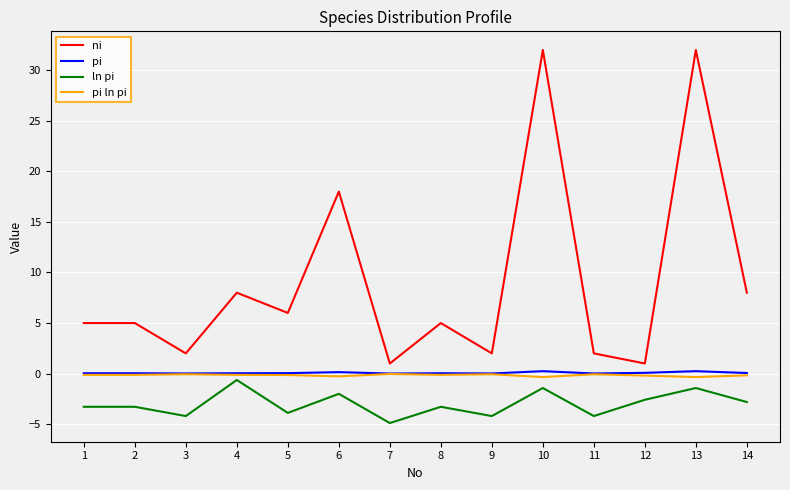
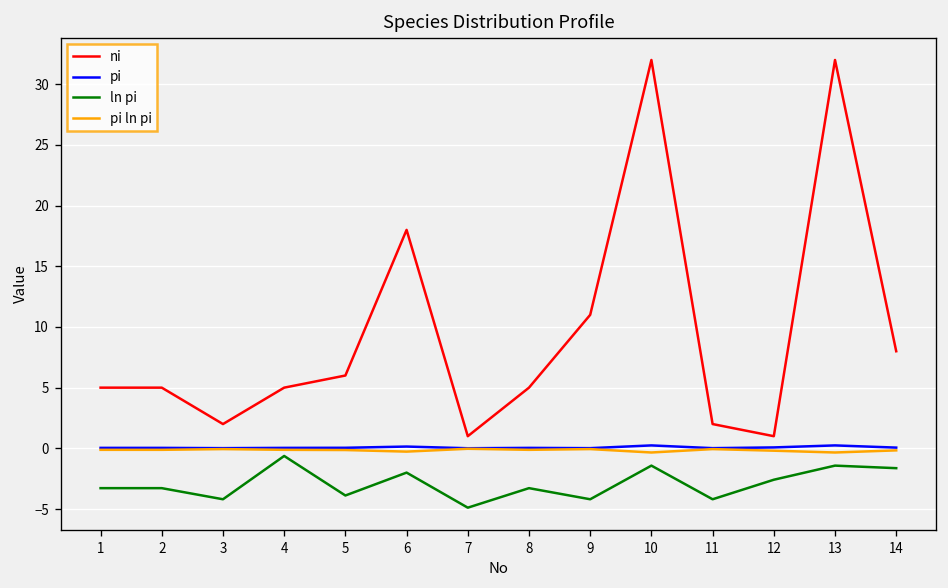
  {
    "ni": {
      "1": 5,
      "2": 5,
      "3": 2,
-     "4": 8,
+     "4": 5,
      "5": 6,
      "6": 18,
      "7": 1,
      "8": 5,
-     "9": 2,
+     "9": 11,
      "10": 32,
      "11": 2,
      "12": 1,
      "13": 32,
      "14": 8
    },
    "pi": {
      "6": 0.1,
      "10": 0.2,
      "12": 0.1,
      "13": 0.2
    },
    "ln pi": {
      "1": -3.3,
      "2": -3.3,
      "3": -4.2,
      "4": -0.6,
      "5": -3.9,
      "6": -2.0,
      "7": -4.9,
      "8": -3.3,
      "9": -4.2,
      "10": -1.4,
      "11": -4.2,
      "12": -2.6,
      "13": -1.4,
-     "14": -2.8
+     "14": -1.6
    },
    "pi ln pi": {
      "6": -0.3,
      "10": -0.3,
      "12": -0.2,
      "13": -0.3
    }
  }
